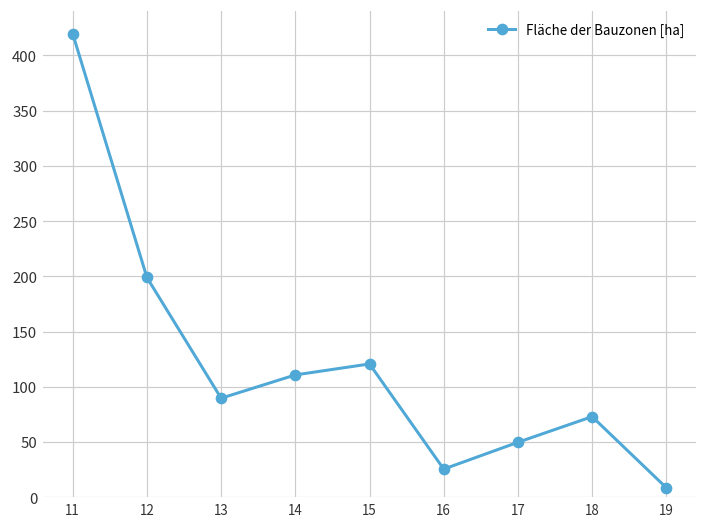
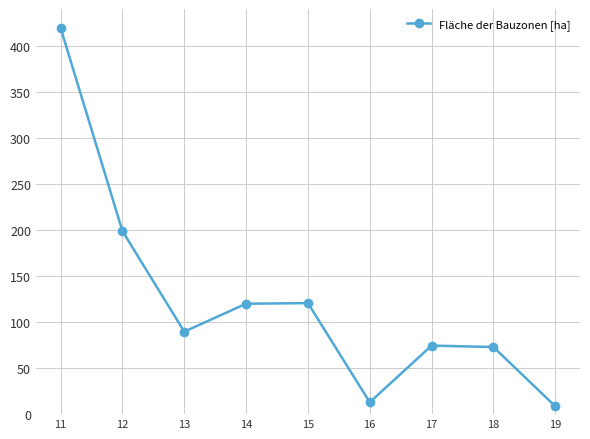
  {
    "11": 420,
    "12": 200,
    "13": 90,
-   "14": 110,
+   "14": 120,
    "15": 120,
-   "16": 30,
-   "17": 50,
+   "16": 10,
+   "17": 70,
    "18": 70,
    "19": 10
  }
